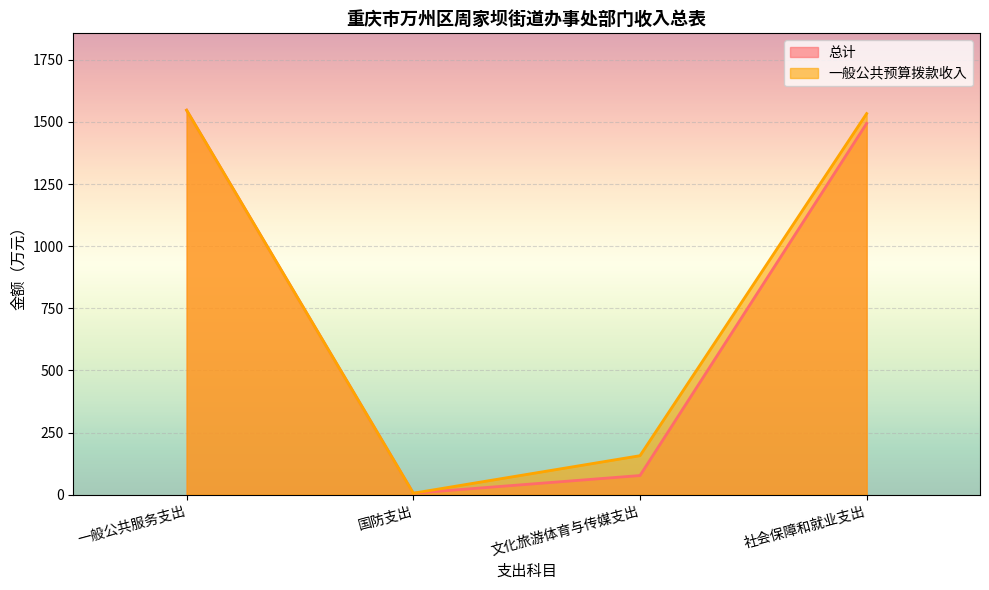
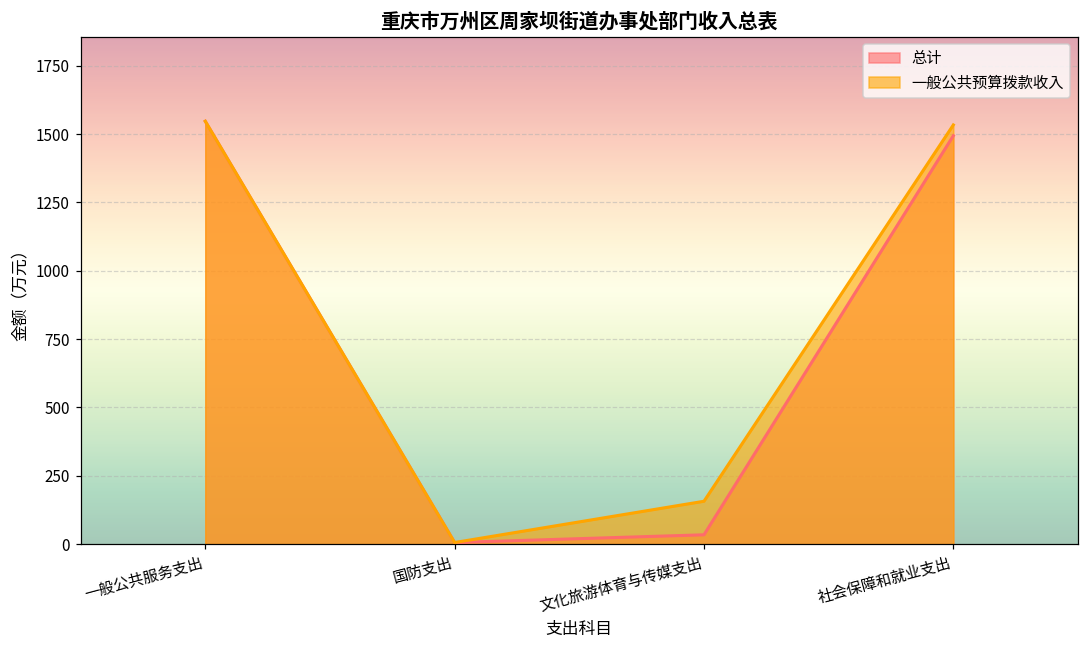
  {
    "总计": {
-     "文化旅游体育与传媒支出": 80,
+     "文化旅游体育与传媒支出": 30,
      "社会保障和就业支出": 1490
    },
    "一般公共预算拨款收入": {
      "文化旅游体育与传媒支出": 160,
      "社会保障和就业支出": 1530
    }
  }
